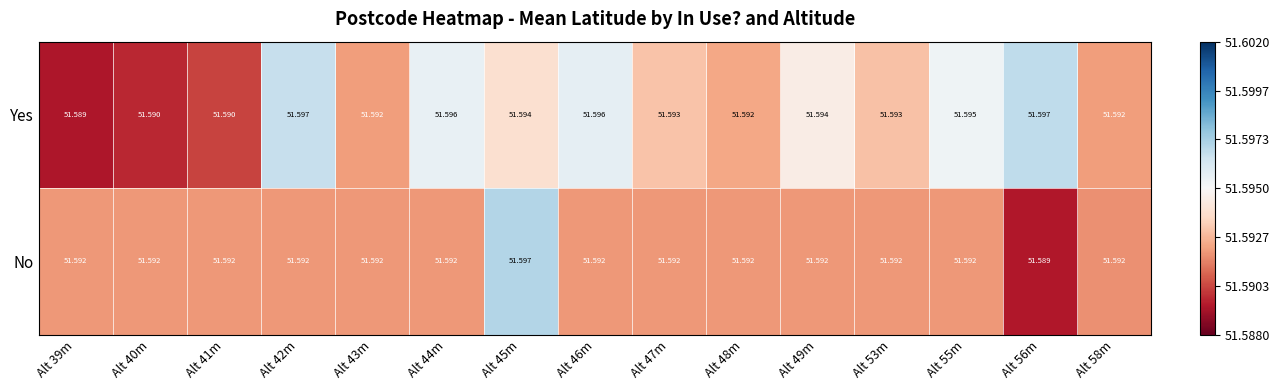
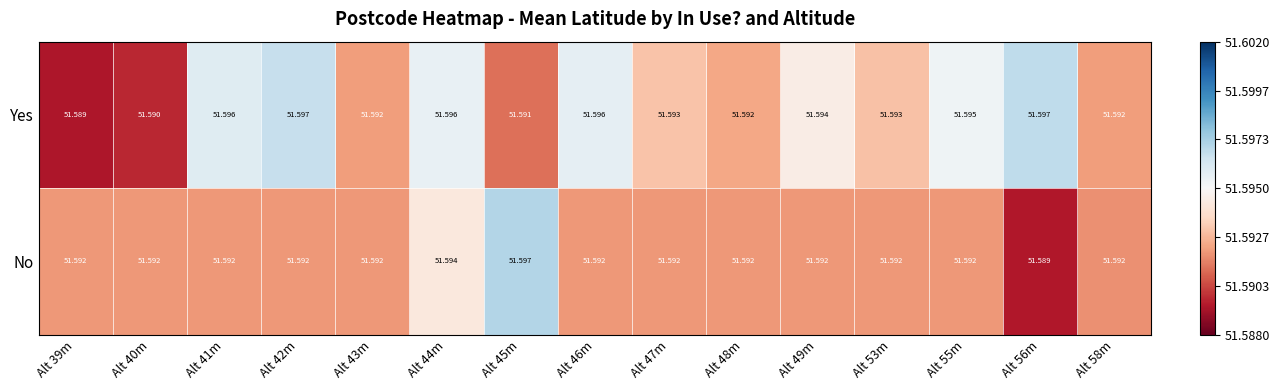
  {
    "Yes": {
      "Alt 39m": 51.589,
      "Alt 40m": 51.590,
-     "Alt 41m": 51.590,
+     "Alt 41m": 51.596,
      "Alt 42m": 51.597,
      "Alt 43m": 51.592,
      "Alt 44m": 51.596,
-     "Alt 45m": 51.594,
+     "Alt 45m": 51.591,
      "Alt 46m": 51.596,
      "Alt 47m": 51.593,
      "Alt 48m": 51.592,
      "Alt 49m": 51.594,
      "Alt 53m": 51.593,
      "Alt 55m": 51.595,
      "Alt 56m": 51.597,
      "Alt 58m": 51.592
    },
    "No": {
      "Alt 39m": 51.592,
      "Alt 40m": 51.592,
      "Alt 41m": 51.592,
      "Alt 42m": 51.592,
      "Alt 43m": 51.592,
-     "Alt 44m": 51.592,
+     "Alt 44m": 51.594,
      "Alt 45m": 51.597,
      "Alt 46m": 51.592,
      "Alt 47m": 51.592,
      "Alt 48m": 51.592,
      "Alt 49m": 51.592,
      "Alt 53m": 51.592,
      "Alt 55m": 51.592,
      "Alt 56m": 51.589,
      "Alt 58m": 51.592
    }
  }
